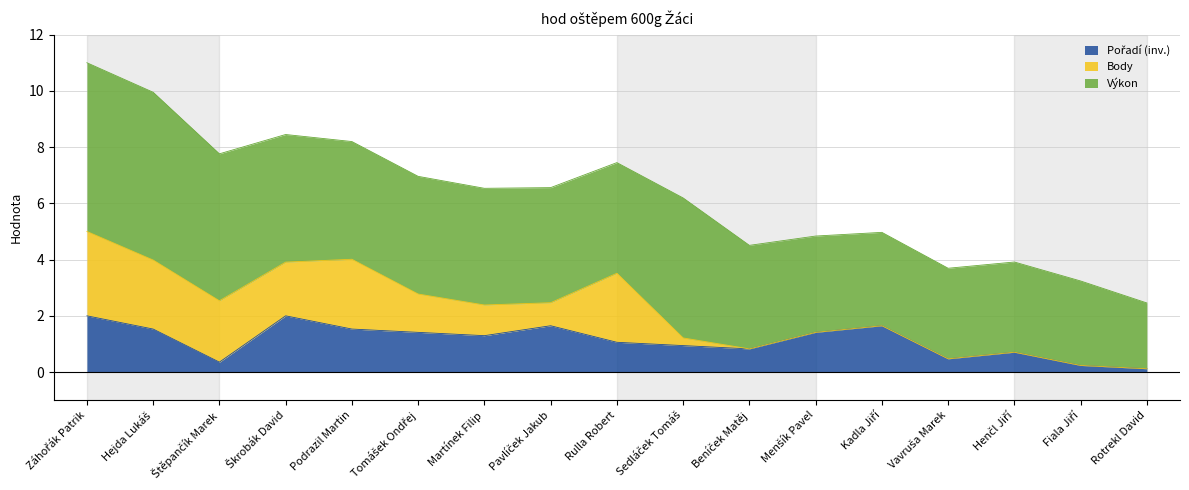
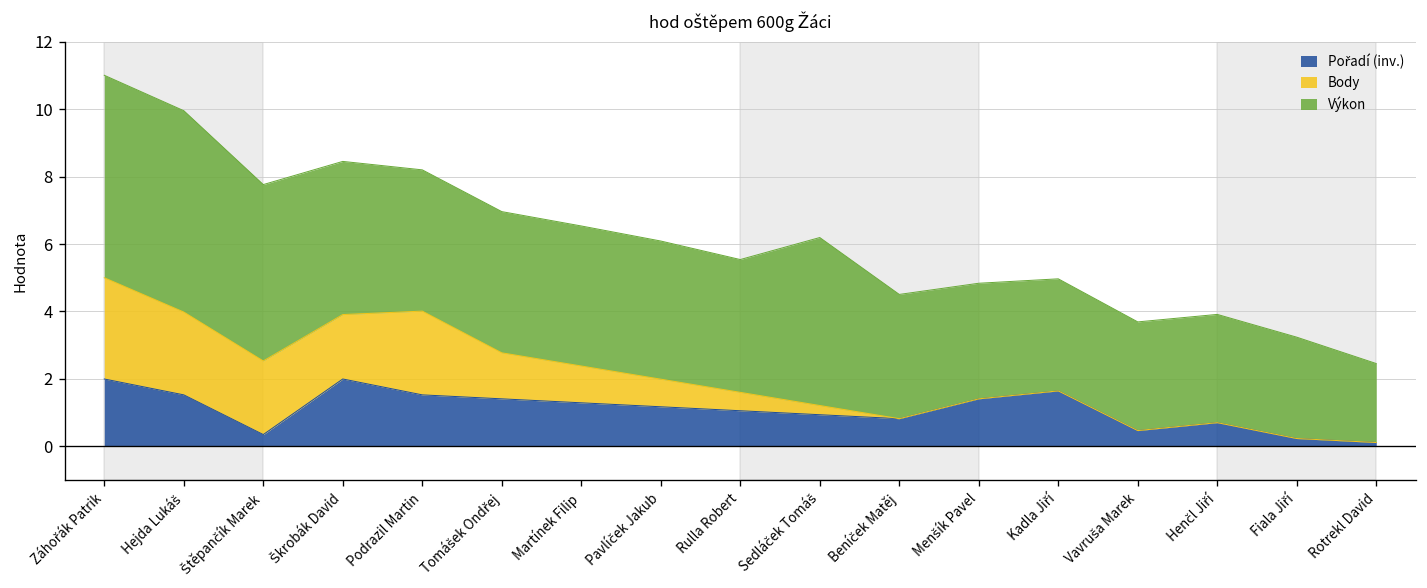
  {
    "Pořadí (inv.)": {
      "Záhořák Patrik": 2.0,
      "Hejda Lukáš": 1.5,
      "Štěpančík Marek": 0.4,
      "Škrobák David": 2.0,
      "Podrazil Martin": 1.5,
      "Tomášek Ondřej": 1.4,
      "Martínek Filip": 1.3,
-     "Pavlíček Jakub": 1.6,
+     "Pavlíček Jakub": 1.2,
      "Rulla Robert": 1.1,
      "Sedláček Tomáš": 0.9
    },
    "Body": {
      "Záhořák Patrik": 3.0,
      "Hejda Lukáš": 2.5,
      "Štěpančík Marek": 2.2,
      "Škrobák David": 1.9,
      "Podrazil Martin": 2.5,
      "Tomášek Ondřej": 1.4,
      "Martínek Filip": 1.1,
      "Pavlíček Jakub": 0.8,
-     "Rulla Robert": 2.5,
+     "Rulla Robert": 0.5,
      "Sedláček Tomáš": 0.3
    },
    "Výkon": {
      "Záhořák Patrik": 6.0,
      "Hejda Lukáš": 6.0,
      "Štěpančík Marek": 5.2,
      "Škrobák David": 4.5,
      "Podrazil Martin": 4.2,
      "Tomášek Ondřej": 4.2,
      "Martínek Filip": 4.1,
      "Pavlíček Jakub": 4.1,
      "Rulla Robert": 3.9,
      "Sedláček Tomáš": 5.0,
      "Beníček Matěj": 3.7,
      "Menšík Pavel": 3.4,
      "Kadla Jiří": 3.3,
      "Vavruša Marek": 3.2,
      "Henčl Jiří": 3.2,
      "Fiala Jiří": 3.0,
      "Rotrekl David": 2.3
    }
  }
